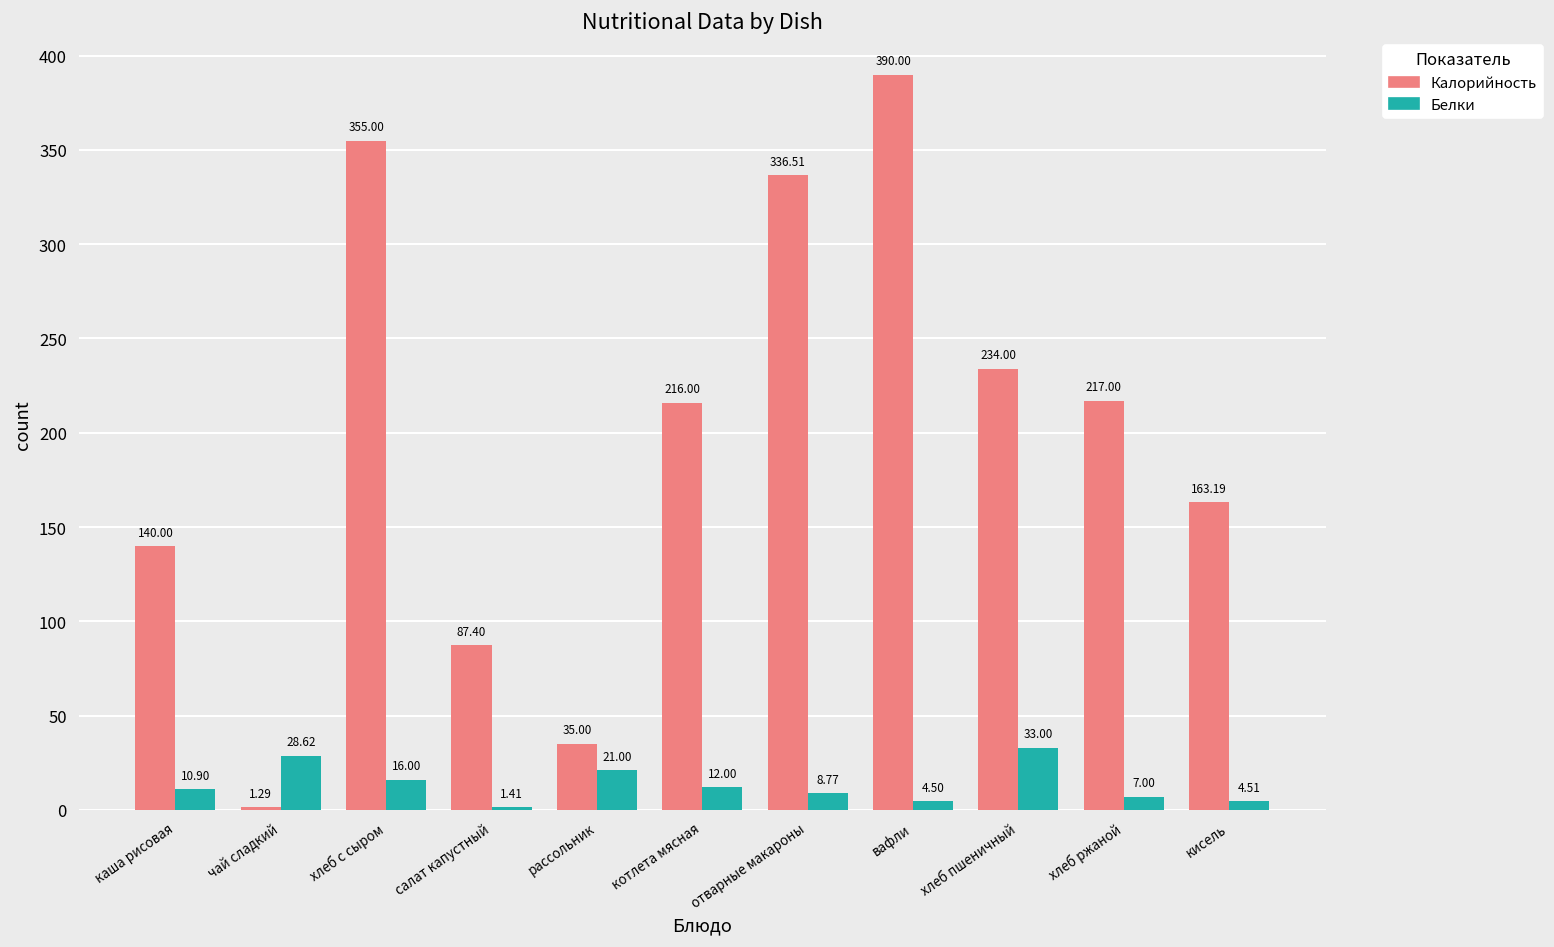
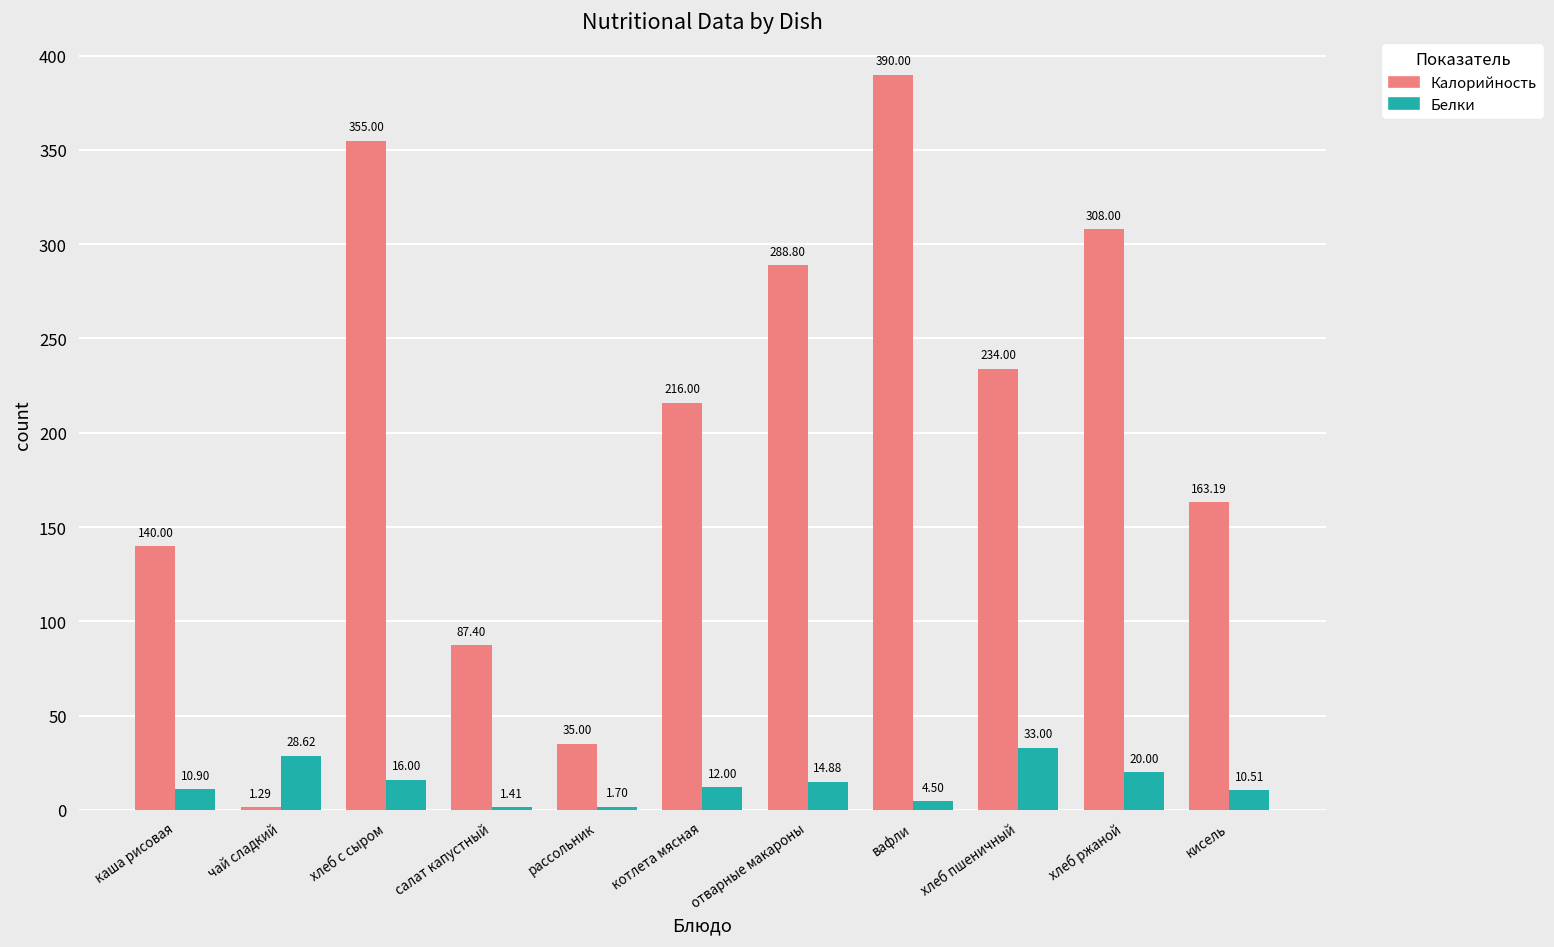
  {
    "Калорийность": {
      "каша рисовая": 140.00,
      "чай сладкий": 1.29,
      "хлеб с сыром": 355.00,
      "салат капустный": 87.40,
      "рассольник": 35.00,
      "котлета мясная": 216.00,
-     "отварные макароны": 336.51,
+     "отварные макароны": 288.80,
      "вафли": 390.00,
      "хлеб пшеничный": 234.00,
-     "хлеб ржаной": 217.00,
+     "хлеб ржаной": 308.00,
      "кисель": 163.19
    },
    "Белки": {
      "каша рисовая": 10.90,
      "чай сладкий": 28.62,
      "хлеб с сыром": 16.00,
      "салат капустный": 1.41,
-     "рассольник": 21.00,
+     "рассольник": 1.70,
      "котлета мясная": 12.00,
-     "отварные макароны": 8.77,
+     "отварные макароны": 14.88,
      "вафли": 4.50,
      "хлеб пшеничный": 33.00,
-     "хлеб ржаной": 7.00,
-     "кисель": 4.51
+     "хлеб ржаной": 20.00,
+     "кисель": 10.51
    }
  }
